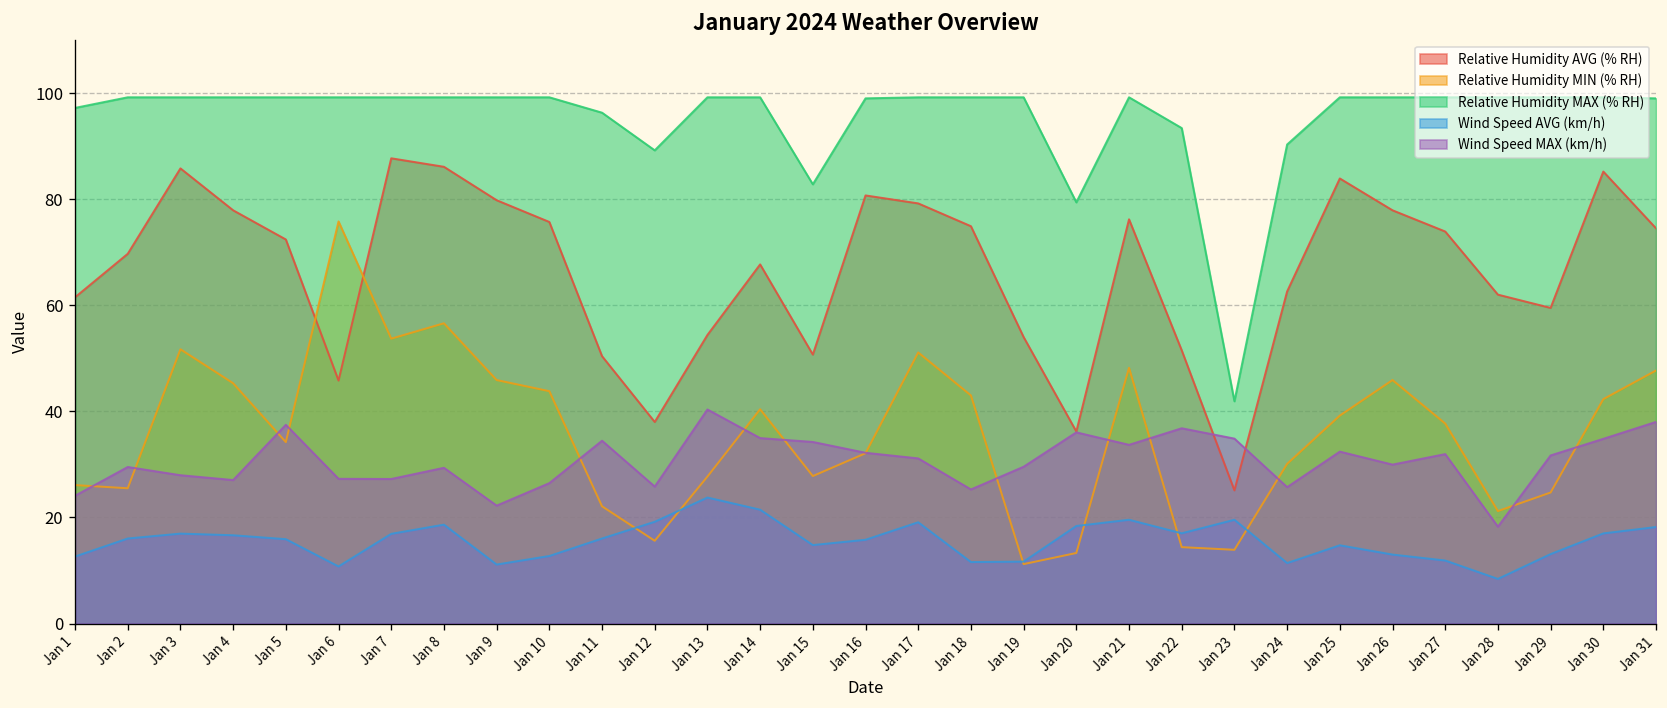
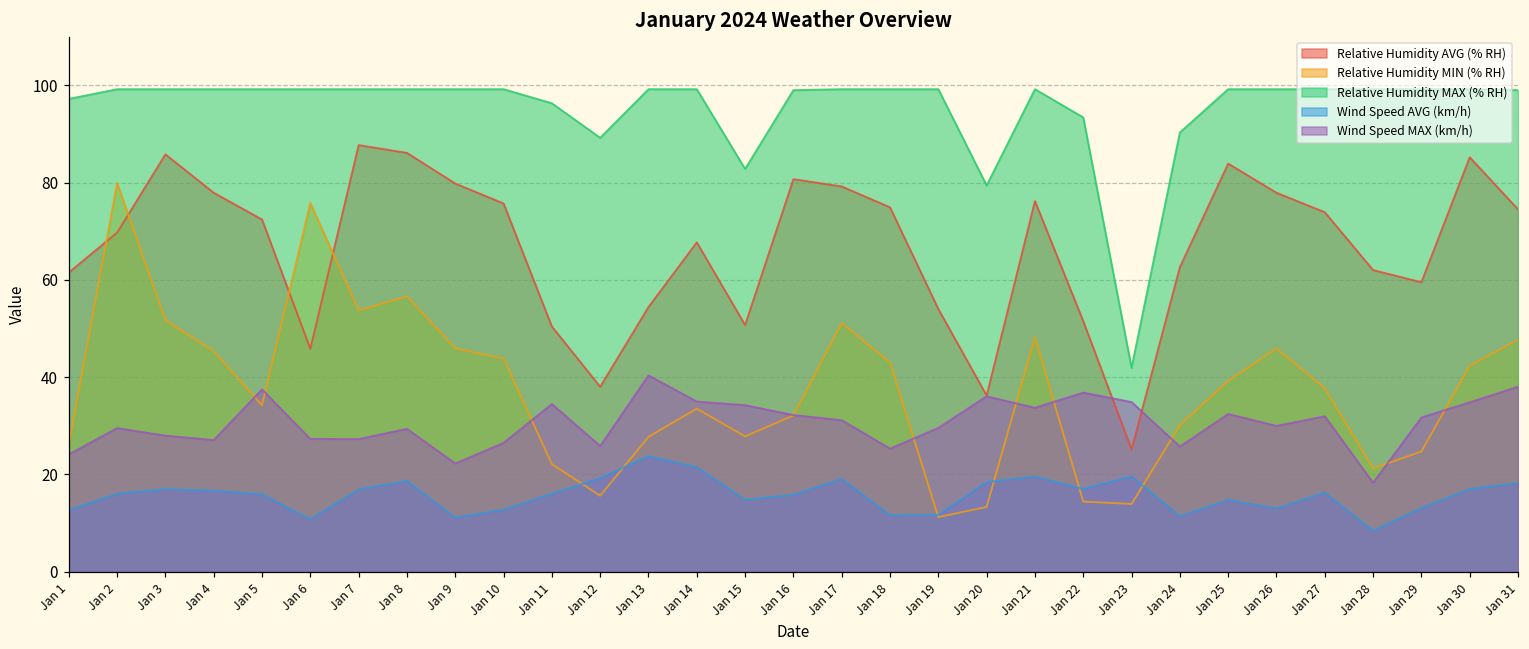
  {
    "Relative Humidity AVG (% RH)": {
      "Jan 1": 62,
      "Jan 2": 70,
      "Jan 3": 86,
      "Jan 4": 78,
      "Jan 5": 72,
      "Jan 6": 46,
      "Jan 7": 88,
      "Jan 8": 86,
      "Jan 9": 80,
      "Jan 10": 76,
      "Jan 11": 50,
      "Jan 12": 38,
      "Jan 13": 54,
      "Jan 14": 68,
      "Jan 15": 51,
      "Jan 16": 81,
      "Jan 17": 79,
      "Jan 18": 75,
      "Jan 19": 54,
      "Jan 21": 76,
      "Jan 22": 52,
      "Jan 23": 25,
      "Jan 24": 63,
      "Jan 25": 84,
      "Jan 26": 78,
      "Jan 27": 74,
      "Jan 28": 62,
      "Jan 29": 60,
      "Jan 30": 85,
      "Jan 31": 75
    },
    "Relative Humidity MIN (% RH)": {
      "Jan 1": 26,
-     "Jan 2": 26,
+     "Jan 2": 80,
      "Jan 3": 52,
      "Jan 4": 45,
      "Jan 5": 34,
      "Jan 6": 76,
      "Jan 7": 54,
      "Jan 8": 57,
      "Jan 9": 46,
      "Jan 10": 44,
      "Jan 11": 22,
      "Jan 12": 16,
      "Jan 13": 28,
-     "Jan 14": 40,
+     "Jan 14": 34,
      "Jan 15": 28,
      "Jan 17": 51,
      "Jan 18": 43,
      "Jan 20": 13,
      "Jan 21": 48,
      "Jan 22": 14,
      "Jan 23": 14,
      "Jan 24": 30,
      "Jan 25": 39,
      "Jan 26": 46,
      "Jan 27": 38,
      "Jan 28": 21,
      "Jan 29": 25,
      "Jan 30": 42,
      "Jan 31": 48
    },
    "Relative Humidity MAX (% RH)": {
      "Jan 1": 97,
      "Jan 2": 99,
      "Jan 3": 99,
      "Jan 4": 99,
      "Jan 5": 99,
      "Jan 6": 99,
      "Jan 7": 99,
      "Jan 8": 99,
      "Jan 9": 99,
      "Jan 10": 99,
      "Jan 11": 96,
      "Jan 12": 89,
      "Jan 13": 99,
      "Jan 14": 99,
      "Jan 15": 83,
      "Jan 16": 99,
      "Jan 17": 99,
      "Jan 18": 99,
      "Jan 19": 99,
      "Jan 20": 79,
      "Jan 21": 99,
      "Jan 22": 93,
      "Jan 23": 42,
      "Jan 24": 90,
      "Jan 25": 99,
      "Jan 26": 99,
      "Jan 31": 99
    },
    "Wind Speed AVG (km/h)": {
      "Jan 1": 13,
      "Jan 2": 16,
      "Jan 3": 17,
      "Jan 4": 17,
      "Jan 5": 16,
      "Jan 6": 11,
      "Jan 7": 17,
      "Jan 8": 19,
      "Jan 9": 11,
      "Jan 10": 13,
      "Jan 11": 16,
      "Jan 12": 19,
      "Jan 13": 24,
      "Jan 14": 21,
      "Jan 15": 15,
      "Jan 16": 16,
      "Jan 17": 19,
      "Jan 18": 12,
      "Jan 20": 18,
      "Jan 21": 20,
      "Jan 22": 17,
      "Jan 23": 20,
      "Jan 24": 11,
      "Jan 25": 15,
      "Jan 26": 13,
-     "Jan 27": 12,
+     "Jan 27": 16,
      "Jan 28": 8,
      "Jan 29": 13,
      "Jan 30": 17,
      "Jan 31": 18
    },
    "Wind Speed MAX (km/h)": {
      "Jan 1": 24,
      "Jan 2": 30,
      "Jan 3": 28,
      "Jan 4": 27,
      "Jan 5": 37,
      "Jan 6": 27,
      "Jan 7": 27,
      "Jan 8": 29,
      "Jan 9": 22,
      "Jan 10": 26,
      "Jan 11": 34,
      "Jan 12": 26,
      "Jan 13": 40,
      "Jan 14": 35,
      "Jan 15": 34,
      "Jan 17": 31,
      "Jan 18": 25,
      "Jan 19": 30,
      "Jan 21": 34,
      "Jan 22": 37,
      "Jan 23": 35,
      "Jan 24": 26,
      "Jan 25": 32,
      "Jan 26": 30,
      "Jan 27": 32,
      "Jan 28": 18,
      "Jan 29": 32,
      "Jan 30": 35,
      "Jan 31": 38
    }
  }
